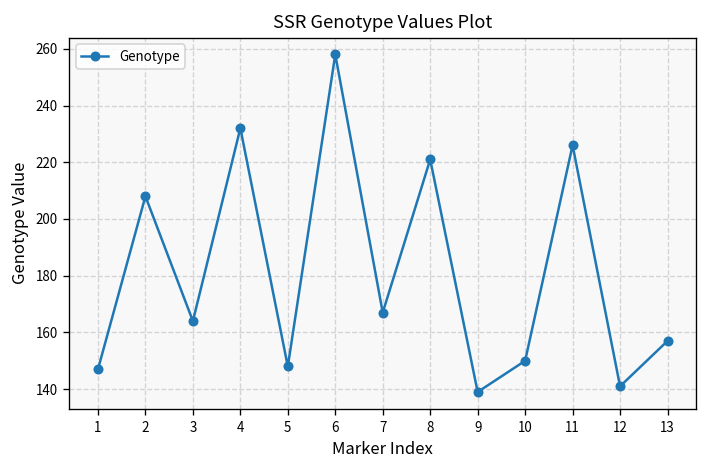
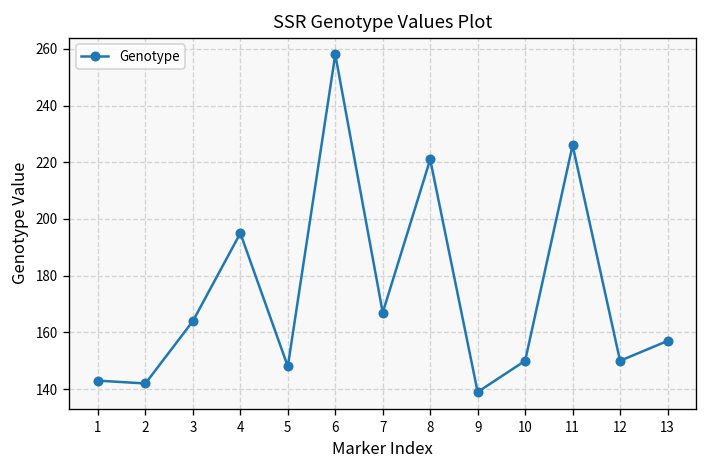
  {
-   "1": 147,
-   "2": 208,
+   "1": 143,
+   "2": 142,
    "3": 164,
-   "4": 232,
+   "4": 195,
    "5": 148,
    "6": 258,
    "7": 167,
    "8": 221,
    "9": 139,
    "10": 150,
    "11": 226,
-   "12": 141,
+   "12": 150,
    "13": 157
  }
